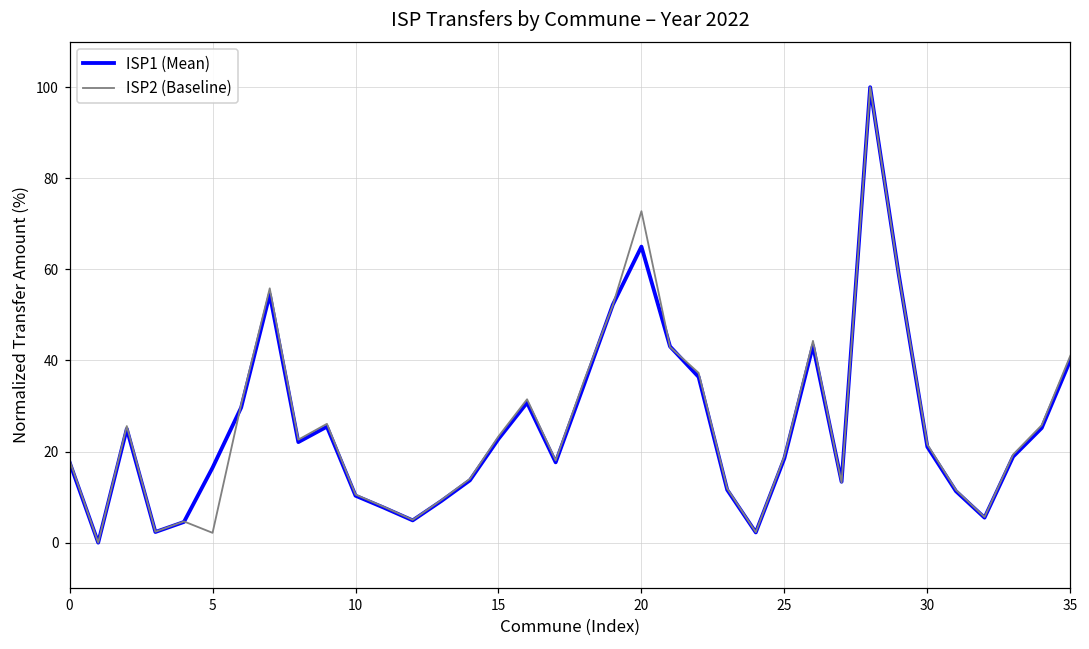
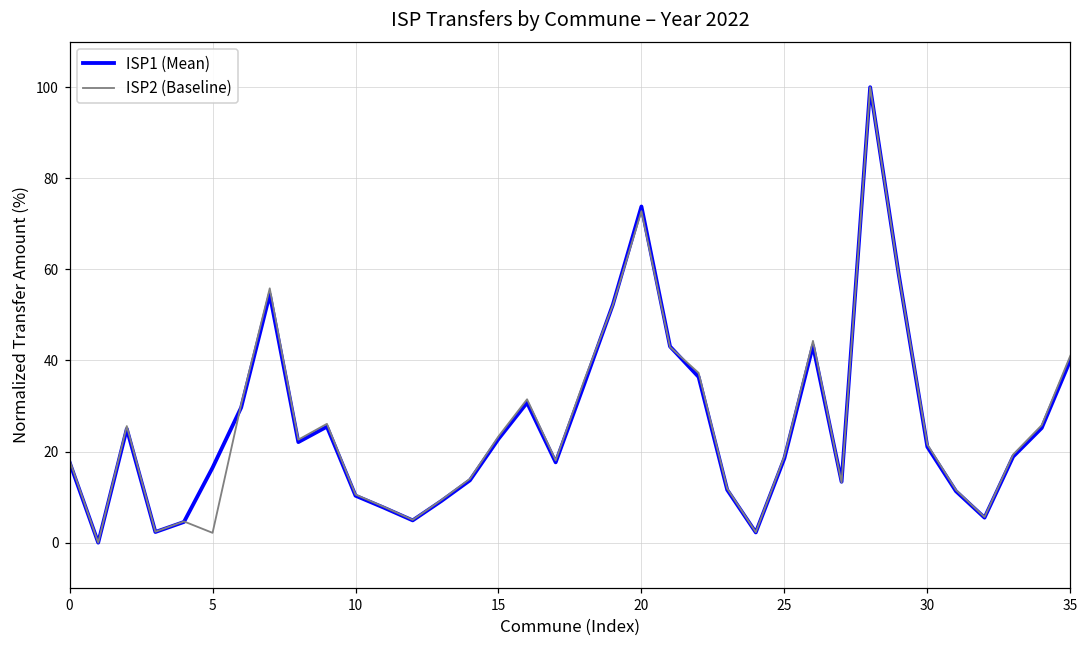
  {
    "ISP1 (Mean)": {
      "5": 16,
-     "20": 65,
+     "20": 74,
      "35": 40
    },
    "ISP2 (Baseline)": {
      "5": 2,
      "20": 73,
      "35": 41
    }
  }
